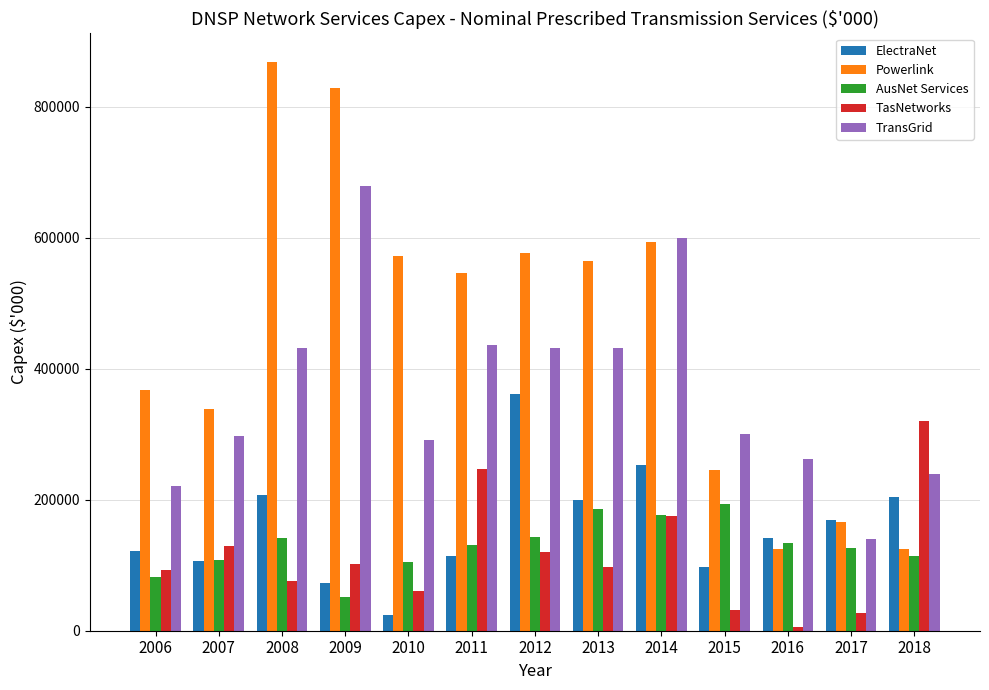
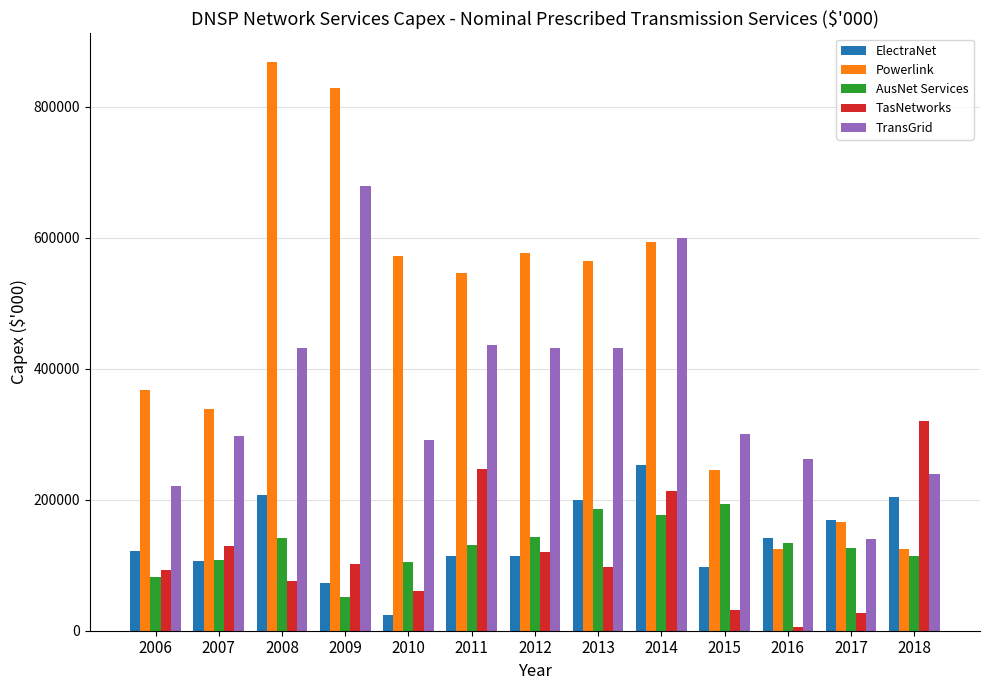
  {
    "ElectraNet": {
      "2006": 120000,
      "2007": 110000,
      "2008": 210000,
      "2009": 70000,
      "2010": 20000,
      "2011": 110000,
-     "2012": 360000,
+     "2012": 110000,
      "2013": 200000,
      "2014": 250000,
      "2015": 100000,
      "2016": 140000,
      "2017": 170000,
      "2018": 200000
    },
    "Powerlink": {
      "2006": 370000,
      "2007": 340000,
      "2008": 870000,
      "2009": 830000,
      "2010": 570000,
      "2011": 550000,
      "2012": 580000,
      "2013": 560000,
      "2014": 590000,
      "2015": 250000,
      "2016": 120000,
      "2017": 170000,
      "2018": 120000
    },
    "AusNet Services": {
      "2006": 80000,
      "2007": 110000,
      "2008": 140000,
      "2009": 50000,
      "2010": 110000,
      "2011": 130000,
      "2012": 140000,
      "2013": 190000,
      "2014": 180000,
      "2015": 190000,
      "2016": 130000,
      "2017": 130000,
      "2018": 110000
    },
    "TasNetworks": {
      "2006": 90000,
      "2007": 130000,
      "2008": 80000,
      "2009": 100000,
      "2010": 60000,
      "2011": 250000,
      "2012": 120000,
      "2013": 100000,
-     "2014": 170000,
+     "2014": 210000,
      "2015": 30000,
      "2016": 10000,
      "2017": 30000,
      "2018": 320000
    },
    "TransGrid": {
      "2006": 220000,
      "2007": 300000,
      "2008": 430000,
      "2009": 680000,
      "2010": 290000,
      "2011": 440000,
      "2012": 430000,
      "2013": 430000,
      "2014": 600000,
      "2015": 300000,
      "2016": 260000,
      "2017": 140000,
      "2018": 240000
    }
  }
